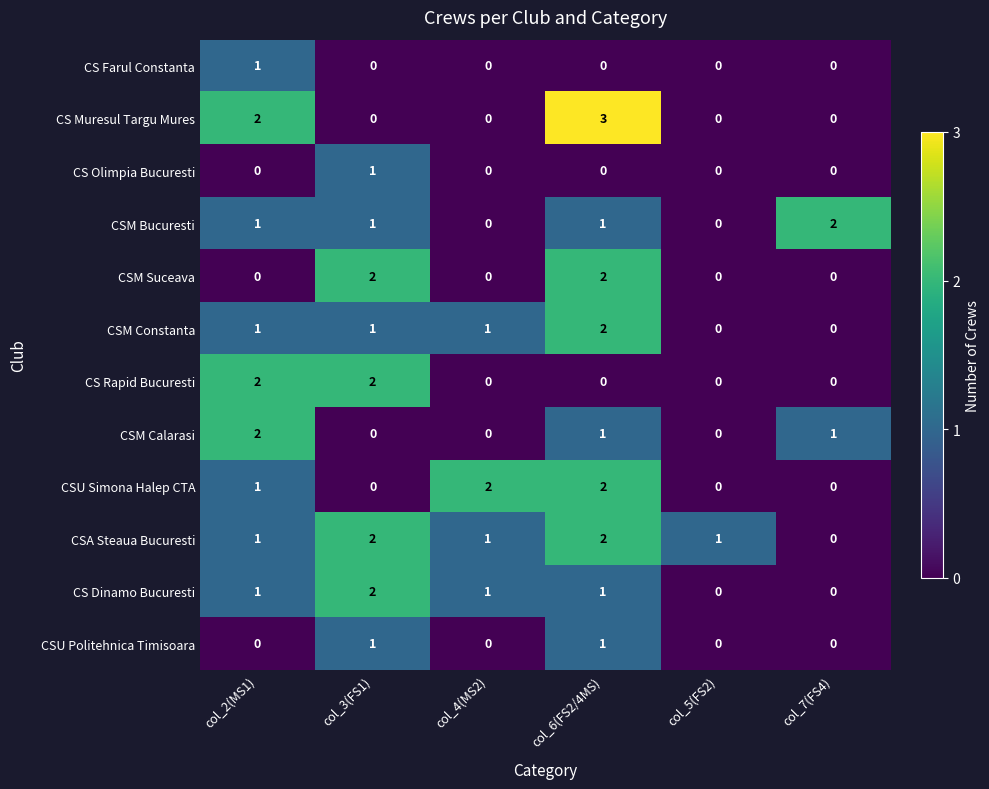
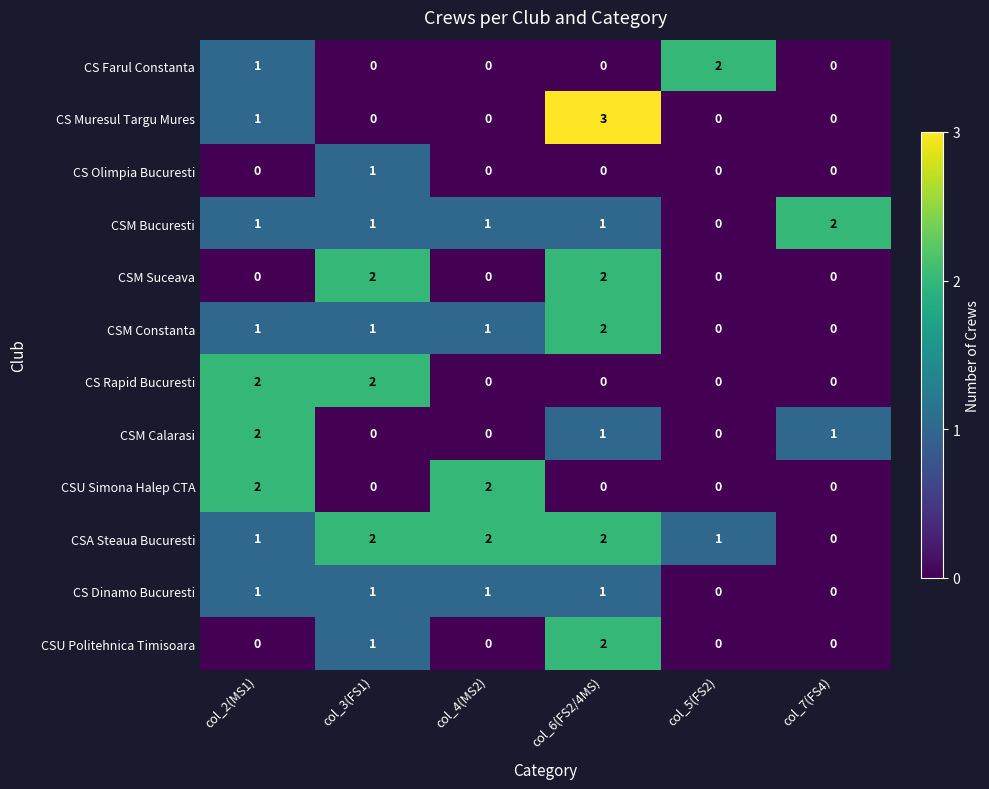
  {
    "CS Farul Constanta": {
      "col_2(MS1)": 1,
      "col_3(FS1)": 0,
      "col_4(MS2)": 0,
      "col_6(FS2/4MS)": 0,
-     "col_5(FS2)": 0,
+     "col_5(FS2)": 2,
      "col_7(FS4)": 0
    },
    "CS Muresul Targu Mures": {
-     "col_2(MS1)": 2,
+     "col_2(MS1)": 1,
      "col_3(FS1)": 0,
      "col_4(MS2)": 0,
      "col_6(FS2/4MS)": 3,
      "col_5(FS2)": 0,
      "col_7(FS4)": 0
    },
    "CS Olimpia Bucuresti": {
      "col_2(MS1)": 0,
      "col_3(FS1)": 1,
      "col_4(MS2)": 0,
      "col_6(FS2/4MS)": 0,
      "col_5(FS2)": 0,
      "col_7(FS4)": 0
    },
    "CSM Bucuresti": {
      "col_2(MS1)": 1,
      "col_3(FS1)": 1,
-     "col_4(MS2)": 0,
+     "col_4(MS2)": 1,
      "col_6(FS2/4MS)": 1,
      "col_5(FS2)": 0,
      "col_7(FS4)": 2
    },
    "CSM Suceava": {
      "col_2(MS1)": 0,
      "col_3(FS1)": 2,
      "col_4(MS2)": 0,
      "col_6(FS2/4MS)": 2,
      "col_5(FS2)": 0,
      "col_7(FS4)": 0
    },
    "CSM Constanta": {
      "col_2(MS1)": 1,
      "col_3(FS1)": 1,
      "col_4(MS2)": 1,
      "col_6(FS2/4MS)": 2,
      "col_5(FS2)": 0,
      "col_7(FS4)": 0
    },
    "CS Rapid Bucuresti": {
      "col_2(MS1)": 2,
      "col_3(FS1)": 2,
      "col_4(MS2)": 0,
      "col_6(FS2/4MS)": 0,
      "col_5(FS2)": 0,
      "col_7(FS4)": 0
    },
    "CSM Calarasi": {
      "col_2(MS1)": 2,
      "col_3(FS1)": 0,
      "col_4(MS2)": 0,
      "col_6(FS2/4MS)": 1,
      "col_5(FS2)": 0,
      "col_7(FS4)": 1
    },
    "CSU Simona Halep CTA": {
-     "col_2(MS1)": 1,
+     "col_2(MS1)": 2,
      "col_3(FS1)": 0,
      "col_4(MS2)": 2,
-     "col_6(FS2/4MS)": 2,
+     "col_6(FS2/4MS)": 0,
      "col_5(FS2)": 0,
      "col_7(FS4)": 0
    },
    "CSA Steaua Bucuresti": {
      "col_2(MS1)": 1,
      "col_3(FS1)": 2,
-     "col_4(MS2)": 1,
+     "col_4(MS2)": 2,
      "col_6(FS2/4MS)": 2,
      "col_5(FS2)": 1,
      "col_7(FS4)": 0
    },
    "CS Dinamo Bucuresti": {
      "col_2(MS1)": 1,
-     "col_3(FS1)": 2,
+     "col_3(FS1)": 1,
      "col_4(MS2)": 1,
      "col_6(FS2/4MS)": 1,
      "col_5(FS2)": 0,
      "col_7(FS4)": 0
    },
    "CSU Politehnica Timisoara": {
      "col_2(MS1)": 0,
      "col_3(FS1)": 1,
      "col_4(MS2)": 0,
-     "col_6(FS2/4MS)": 1,
+     "col_6(FS2/4MS)": 2,
      "col_5(FS2)": 0,
      "col_7(FS4)": 0
    }
  }
